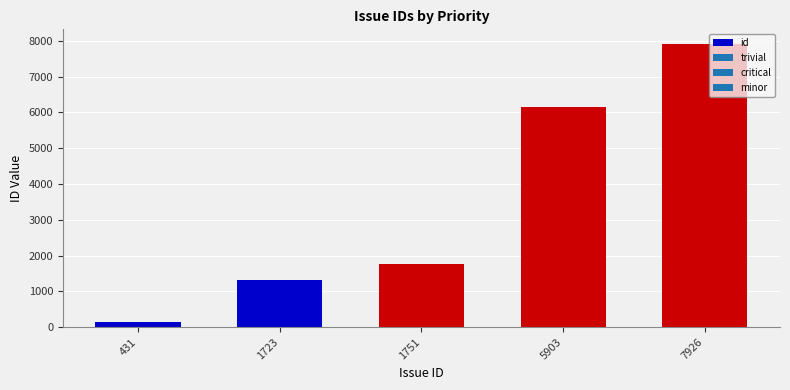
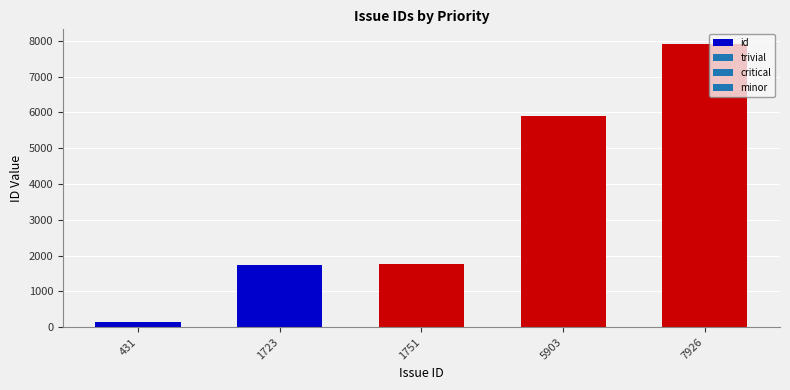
  {
    "431": 200,
-   "1723": 1300,
+   "1723": 1700,
    "1751": 1800,
-   "5903": 6200,
+   "5903": 5900,
    "7926": 7900
  }
